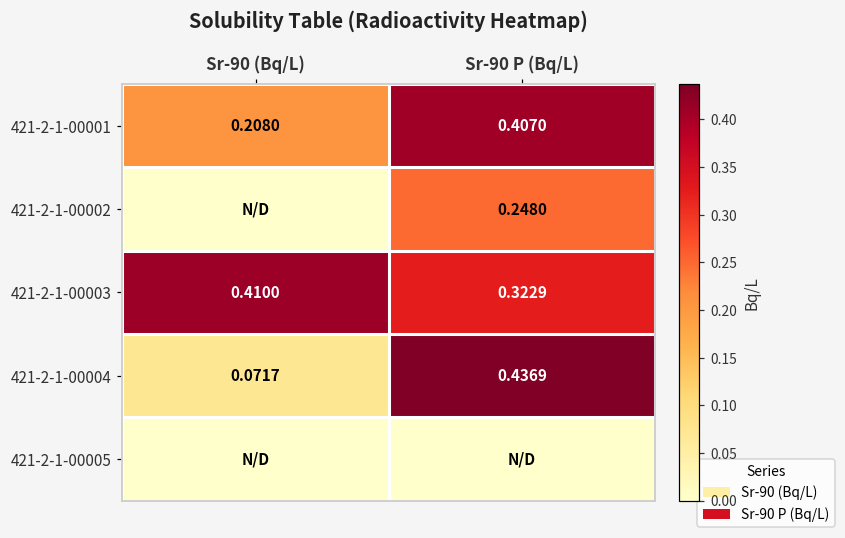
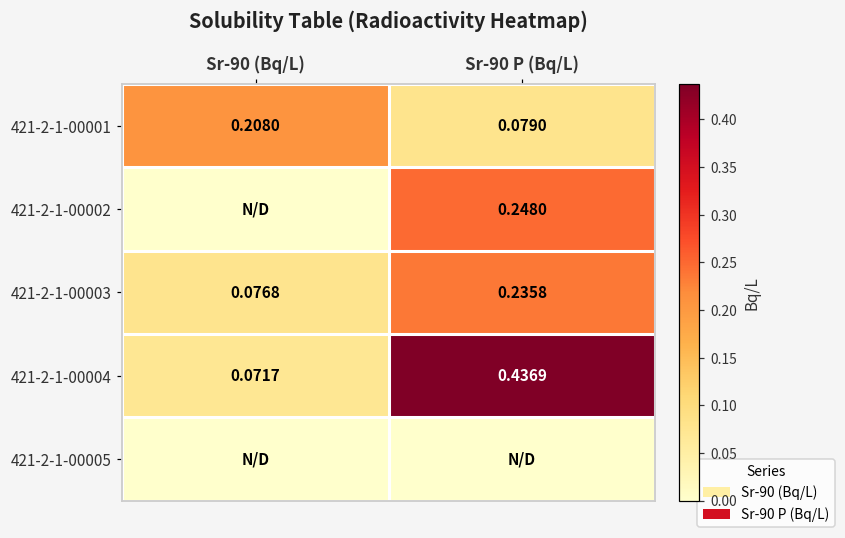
  {
    "421-2-1-00001": {
      "Sr-90 (Bq/L)": 0.2080,
-     "Sr-90 P (Bq/L)": 0.4070
+     "Sr-90 P (Bq/L)": 0.0790
    },
    "421-2-1-00002": {
      "Sr-90 P (Bq/L)": 0.2480
    },
    "421-2-1-00003": {
-     "Sr-90 (Bq/L)": 0.4100,
-     "Sr-90 P (Bq/L)": 0.3229
+     "Sr-90 (Bq/L)": 0.0768,
+     "Sr-90 P (Bq/L)": 0.2358
    },
    "421-2-1-00004": {
      "Sr-90 (Bq/L)": 0.0717,
      "Sr-90 P (Bq/L)": 0.4369
    }
  }
